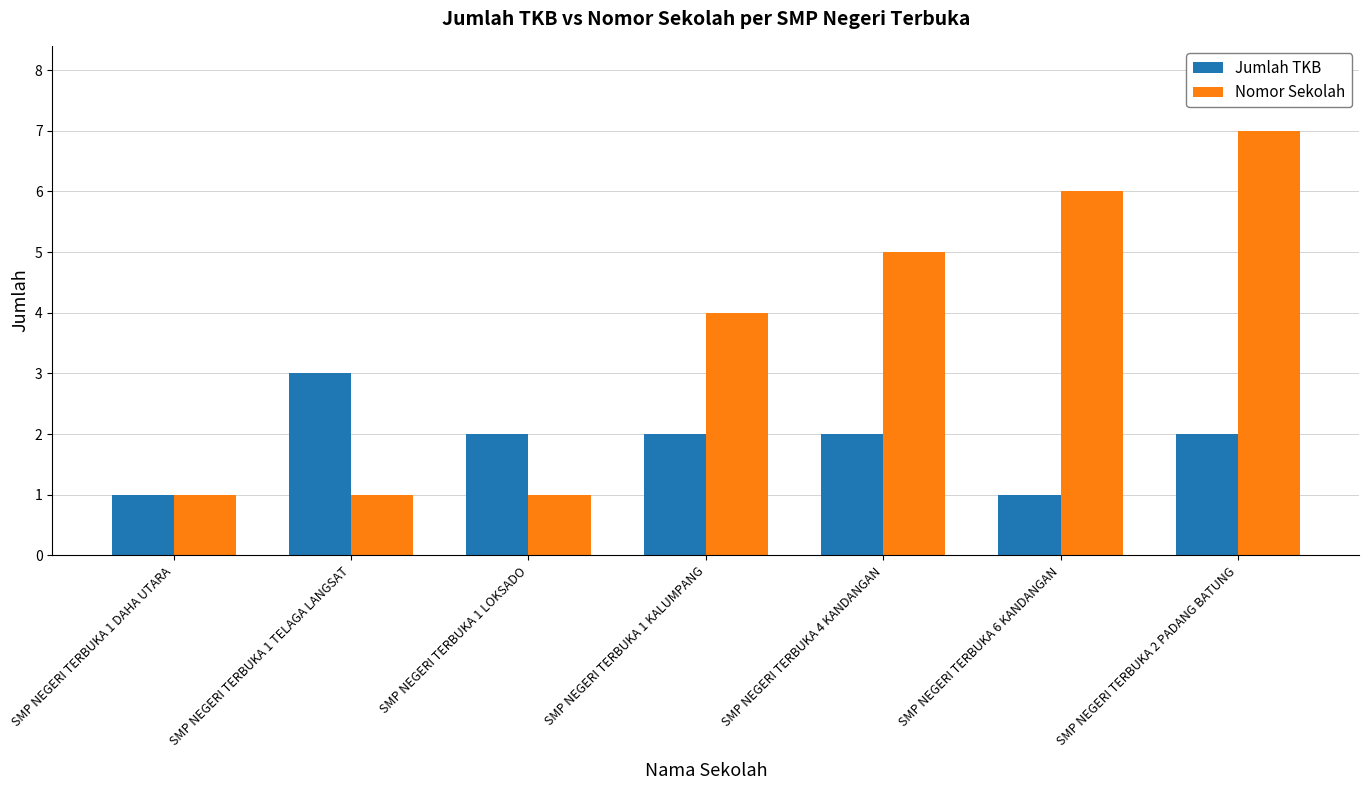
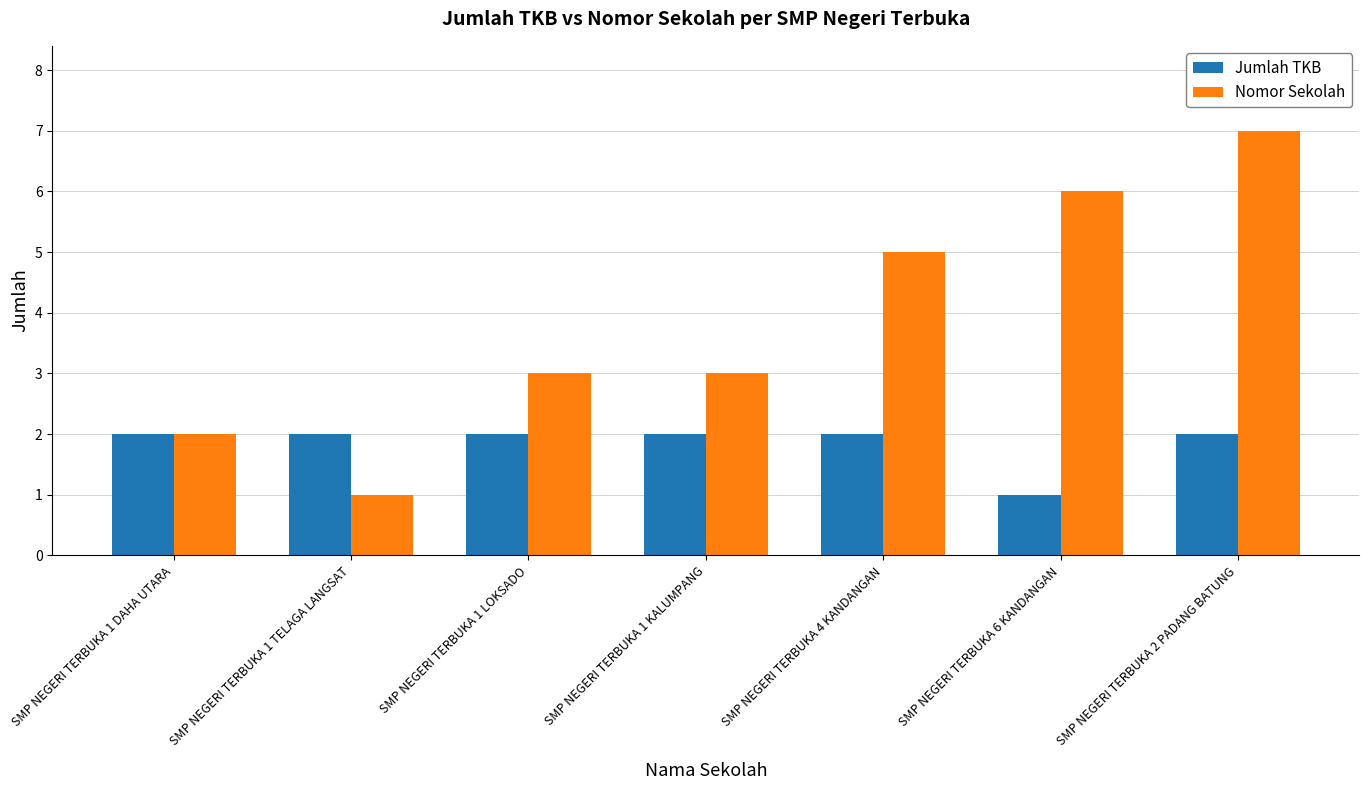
  {
    "Jumlah TKB": {
-     "SMP NEGERI TERBUKA 1 DAHA UTARA": 1,
-     "SMP NEGERI TERBUKA 1 TELAGA LANGSAT": 3,
+     "SMP NEGERI TERBUKA 1 DAHA UTARA": 2,
+     "SMP NEGERI TERBUKA 1 TELAGA LANGSAT": 2,
      "SMP NEGERI TERBUKA 1 LOKSADO": 2,
      "SMP NEGERI TERBUKA 1 KALUMPANG": 2,
      "SMP NEGERI TERBUKA 4 KANDANGAN": 2,
      "SMP NEGERI TERBUKA 6 KANDANGAN": 1,
      "SMP NEGERI TERBUKA 2 PADANG BATUNG": 2
    },
    "Nomor Sekolah": {
-     "SMP NEGERI TERBUKA 1 DAHA UTARA": 1,
+     "SMP NEGERI TERBUKA 1 DAHA UTARA": 2,
      "SMP NEGERI TERBUKA 1 TELAGA LANGSAT": 1,
-     "SMP NEGERI TERBUKA 1 LOKSADO": 1,
-     "SMP NEGERI TERBUKA 1 KALUMPANG": 4,
+     "SMP NEGERI TERBUKA 1 LOKSADO": 3,
+     "SMP NEGERI TERBUKA 1 KALUMPANG": 3,
      "SMP NEGERI TERBUKA 4 KANDANGAN": 5,
      "SMP NEGERI TERBUKA 6 KANDANGAN": 6,
      "SMP NEGERI TERBUKA 2 PADANG BATUNG": 7
    }
  }
